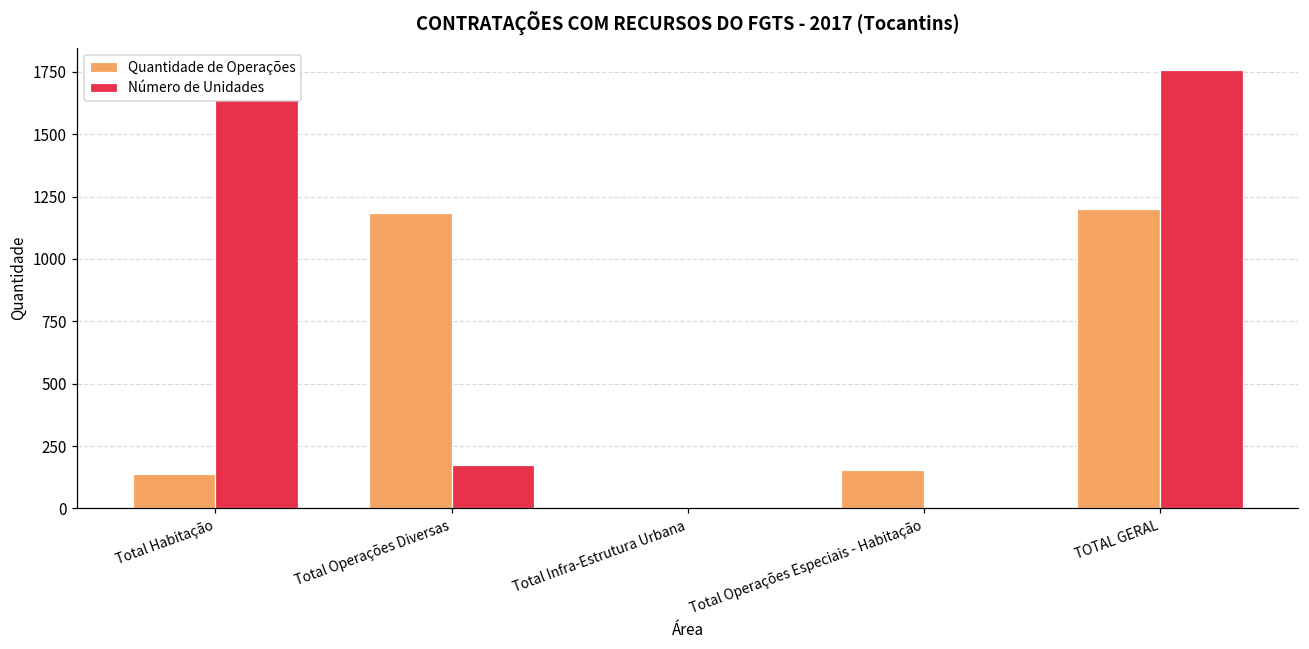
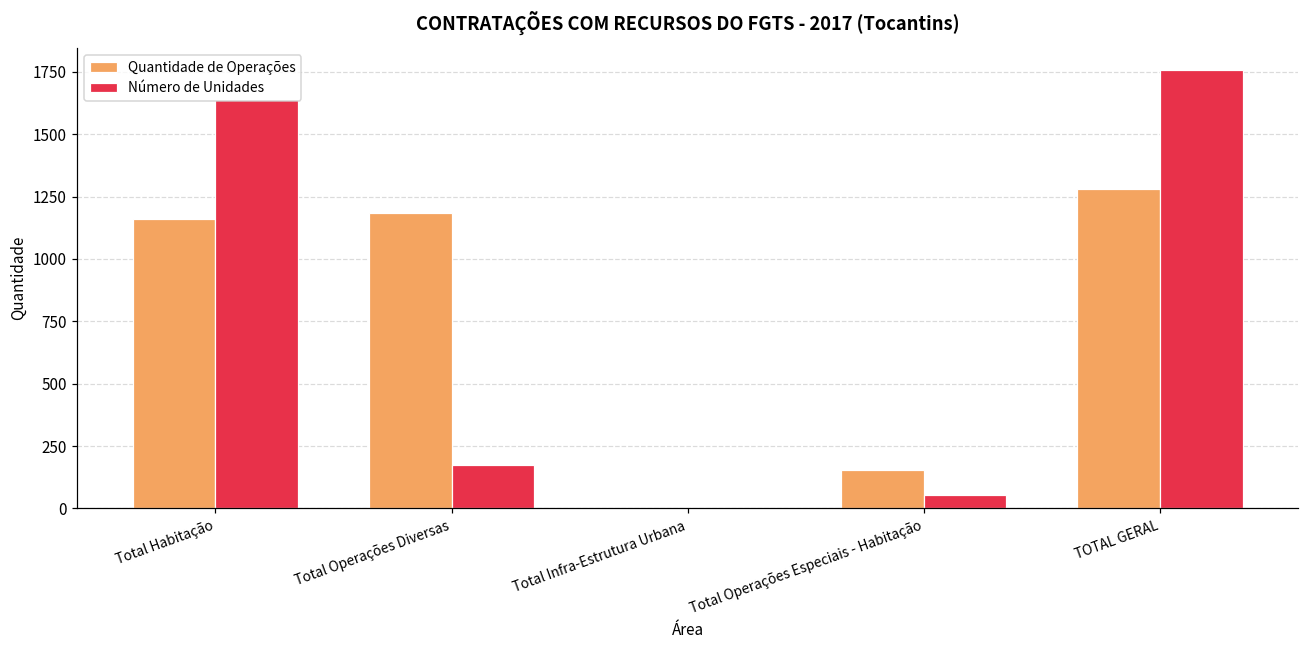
  {
    "Quantidade de Operações": {
-     "Total Habitação": 140,
+     "Total Habitação": 1160,
      "Total Operações Diversas": 1180,
      "Total Operações Especiais - Habitação": 150,
-     "TOTAL GERAL": 1200
+     "TOTAL GERAL": 1280
    },
    "Número de Unidades": {
      "Total Operações Diversas": 170,
-     "Total Operações Especiais - Habitação": 0,
+     "Total Operações Especiais - Habitação": 50,
      "TOTAL GERAL": 1760
    }
  }
